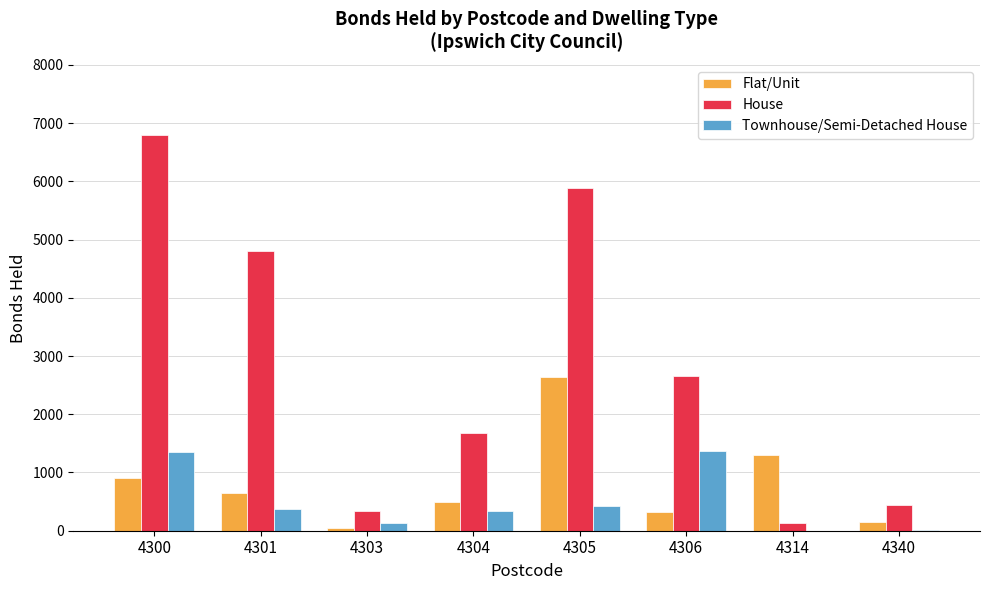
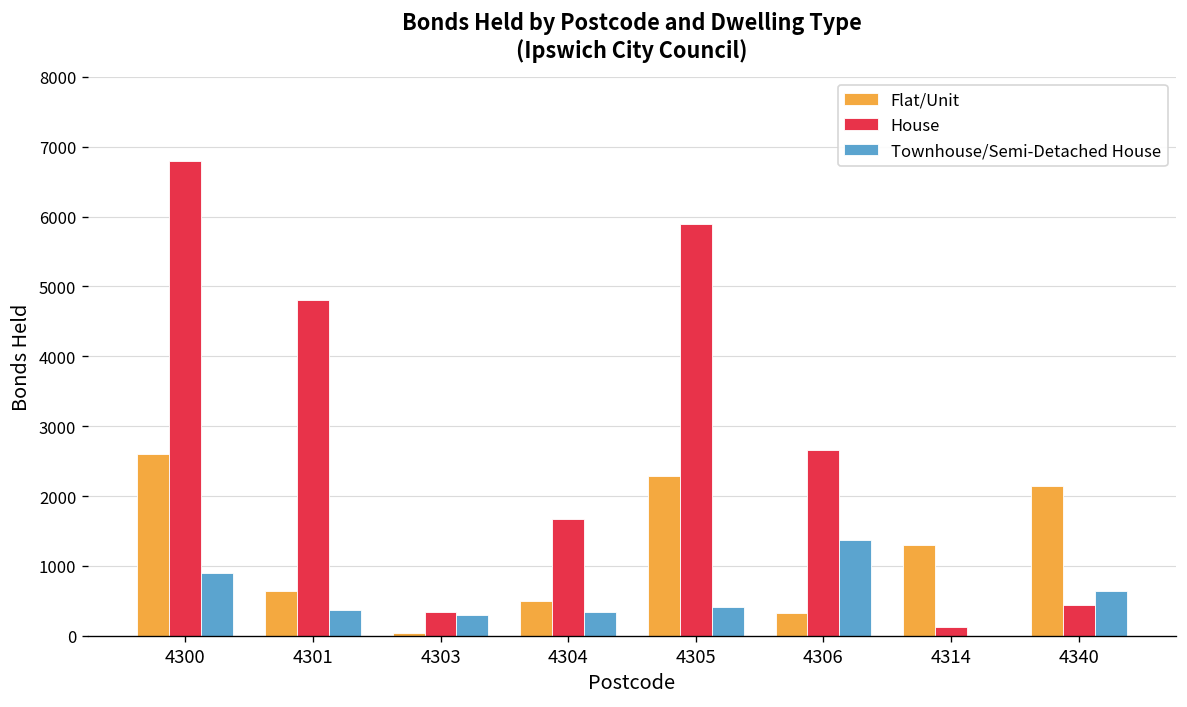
  {
    "Flat/Unit": {
-     "4300": 900,
+     "4300": 2600,
      "4301": 600,
      "4304": 500,
-     "4305": 2600,
+     "4305": 2300,
      "4306": 300,
      "4314": 1300,
-     "4340": 200
+     "4340": 2100
    },
    "House": {
      "4300": 6800,
      "4301": 4800,
      "4303": 300,
      "4304": 1700,
      "4305": 5900,
      "4306": 2700,
      "4314": 100,
      "4340": 400
    },
    "Townhouse/Semi-Detached House": {
-     "4300": 1300,
+     "4300": 900,
      "4301": 400,
-     "4303": 100,
+     "4303": 300,
      "4304": 300,
      "4305": 400,
      "4306": 1400,
      "4314": 0,
-     "4340": 0
+     "4340": 600
    }
  }
